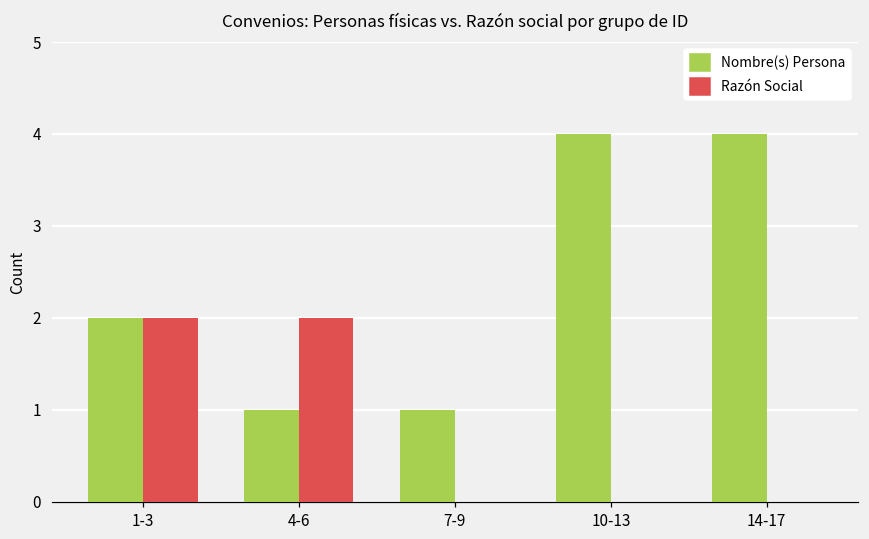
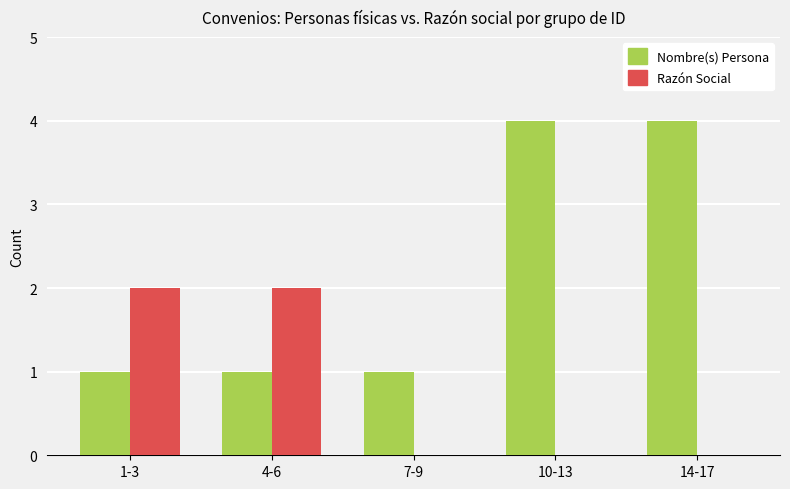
  {
    "Nombre(s) Persona": {
-     "1-3": 2,
+     "1-3": 1,
      "4-6": 1,
      "7-9": 1,
      "10-13": 4,
      "14-17": 4
    },
    "Razón Social": {
      "1-3": 2,
      "4-6": 2,
      "7-9": 0,
      "10-13": 0,
      "14-17": 0
    }
  }
